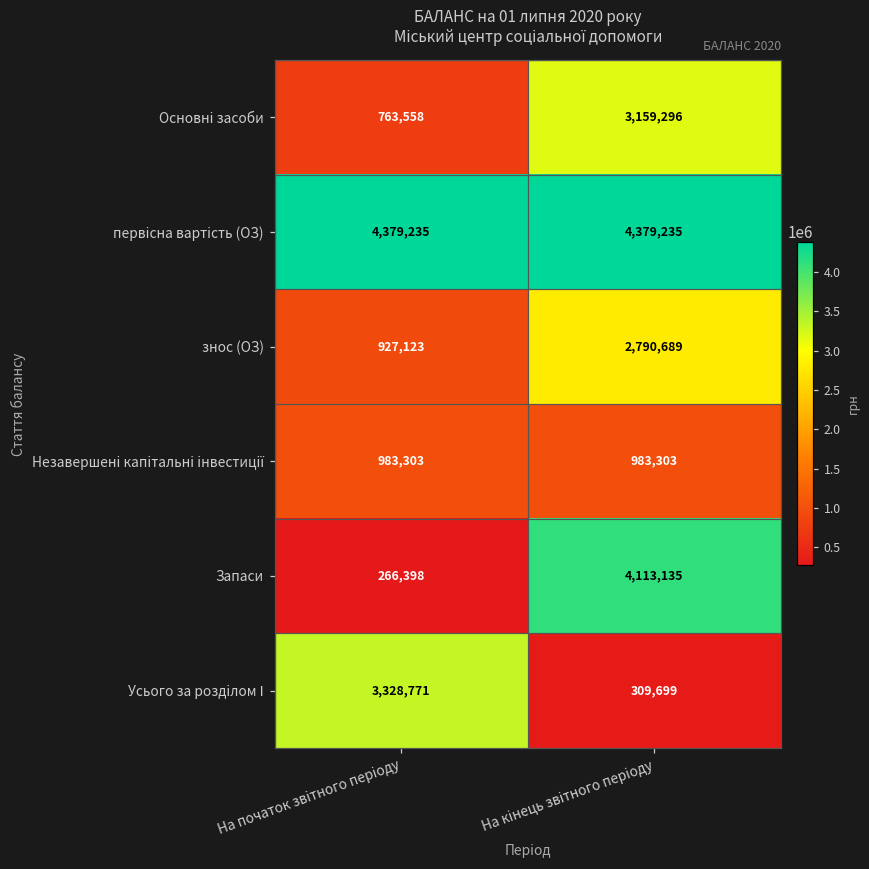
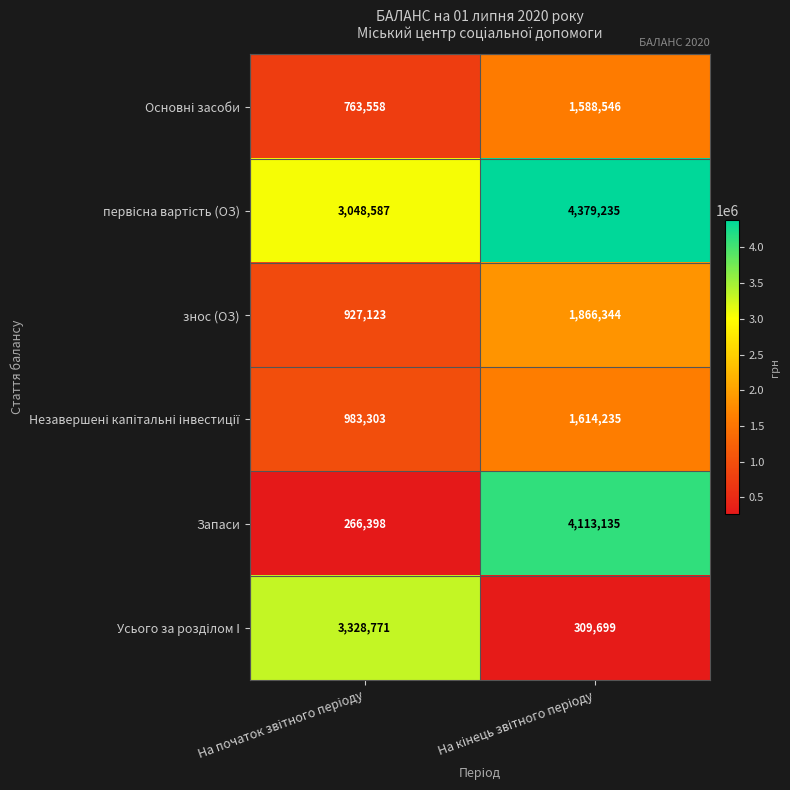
  {
    "Основні засоби": {
      "На початок звітного періоду": "763,558",
-     "На кінець звітного періоду": "3,159,296"
+     "На кінець звітного періоду": "1,588,546"
    },
    "первісна вартість (ОЗ)": {
-     "На початок звітного періоду": "4,379,235",
+     "На початок звітного періоду": "3,048,587",
      "На кінець звітного періоду": "4,379,235"
    },
    "знос (ОЗ)": {
      "На початок звітного періоду": "927,123",
-     "На кінець звітного періоду": "2,790,689"
+     "На кінець звітного періоду": "1,866,344"
    },
    "Незавершені капітальні інвестиції": {
      "На початок звітного періоду": "983,303",
-     "На кінець звітного періоду": "983,303"
+     "На кінець звітного періоду": "1,614,235"
    },
    "Запаси": {
      "На початок звітного періоду": "266,398",
      "На кінець звітного періоду": "4,113,135"
    },
    "Усього за розділом І": {
      "На початок звітного періоду": "3,328,771",
      "На кінець звітного періоду": "309,699"
    }
  }
